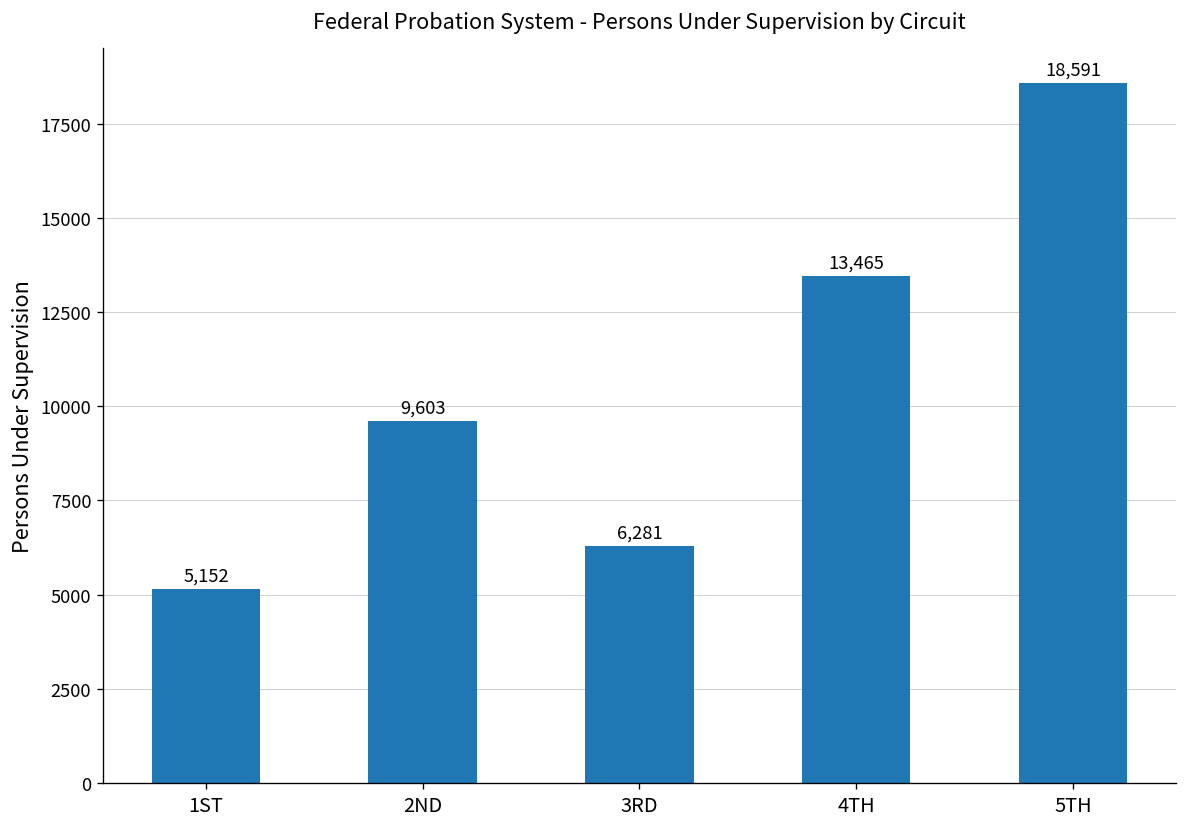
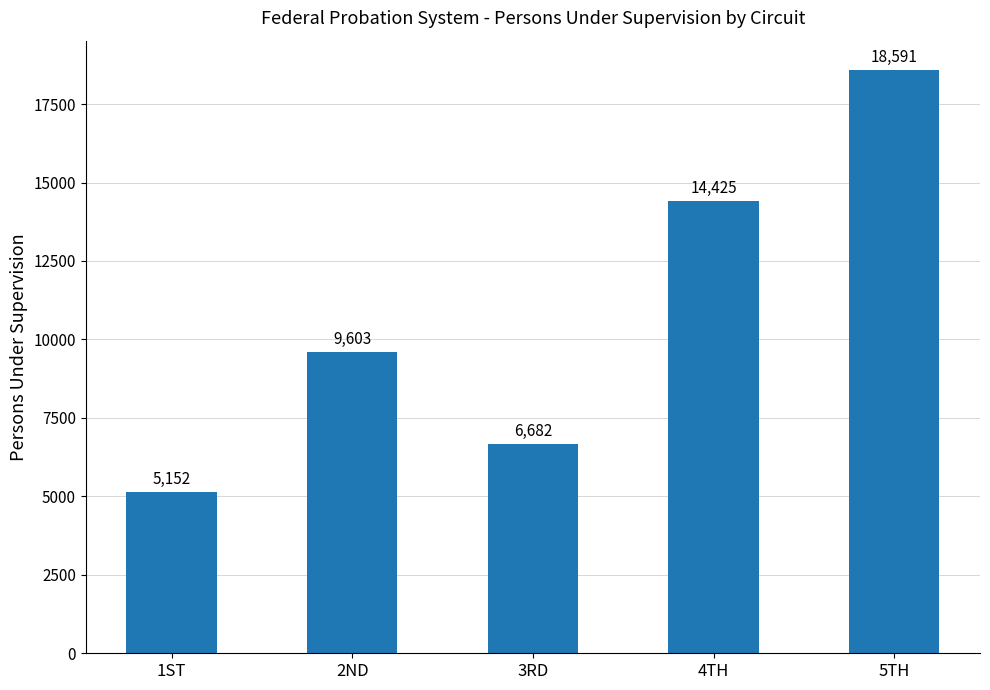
  {
    "1ST": "5,152",
    "2ND": "9,603",
-   "3RD": "6,281",
-   "4TH": "13,465",
+   "3RD": "6,682",
+   "4TH": "14,425",
    "5TH": "18,591"
  }
